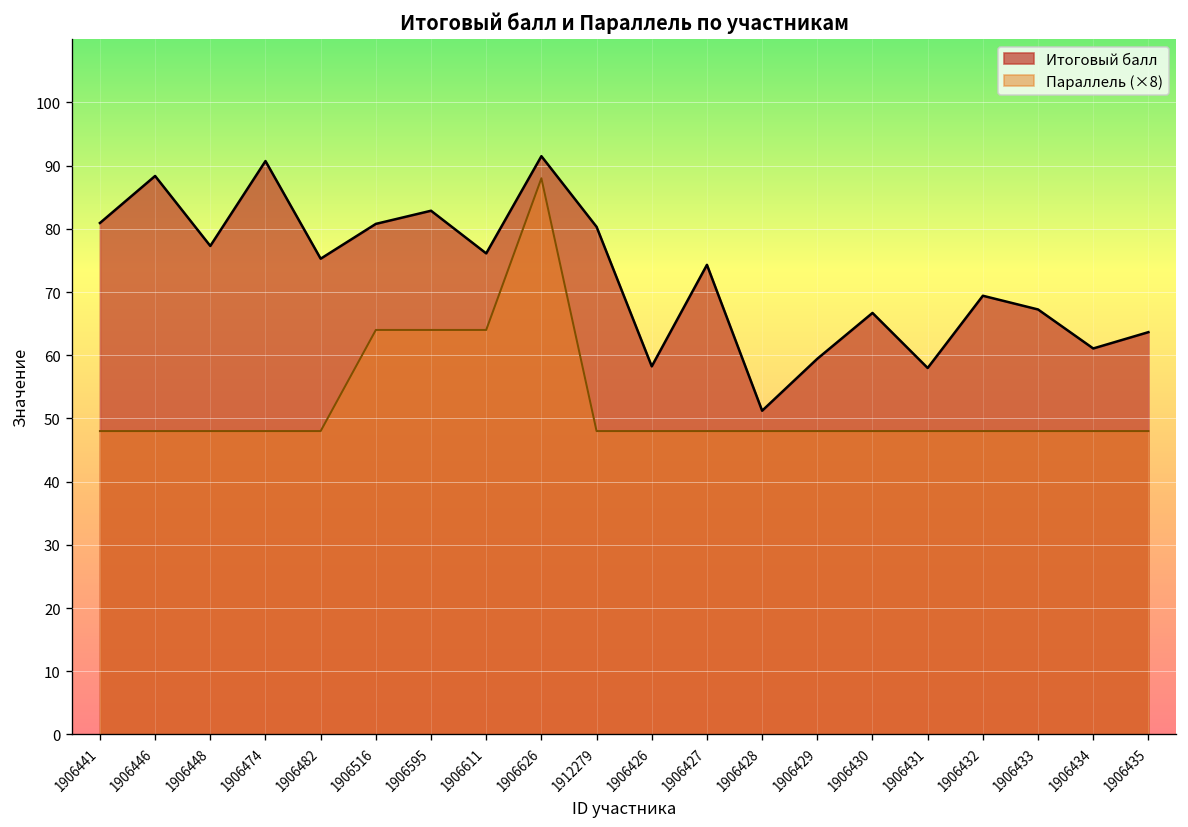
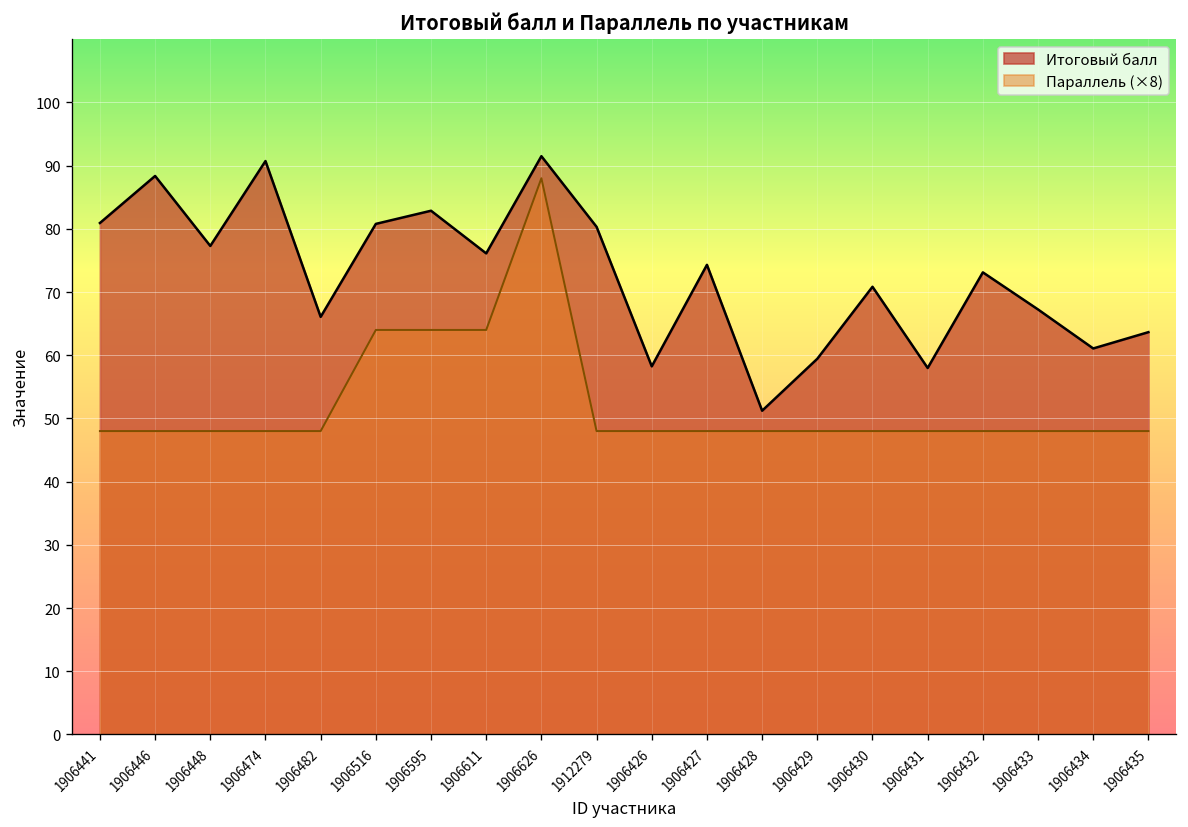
  {
    "Итоговый балл": {
      "1906441": 81,
      "1906446": 88,
      "1906448": 77,
      "1906474": 91,
-     "1906482": 75,
+     "1906482": 66,
      "1906516": 81,
      "1906595": 83,
      "1906611": 76,
      "1906626": 91,
      "1912279": 80,
      "1906426": 58,
      "1906427": 74,
      "1906428": 51,
      "1906429": 59,
-     "1906430": 67,
+     "1906430": 71,
      "1906431": 58,
-     "1906432": 69,
+     "1906432": 73,
      "1906433": 67,
      "1906434": 61,
      "1906435": 64
    },
    "Параллель (×8)": {
      "1906441": 48,
      "1906446": 48,
      "1906448": 48,
      "1906474": 48,
      "1906482": 48,
      "1906516": 64,
      "1906595": 64,
      "1906611": 64,
      "1906626": 88,
      "1912279": 48,
      "1906426": 48,
      "1906427": 48,
      "1906428": 48,
      "1906429": 48,
      "1906430": 48,
      "1906431": 48,
      "1906432": 48,
      "1906433": 48,
      "1906434": 48,
      "1906435": 48
    }
  }
